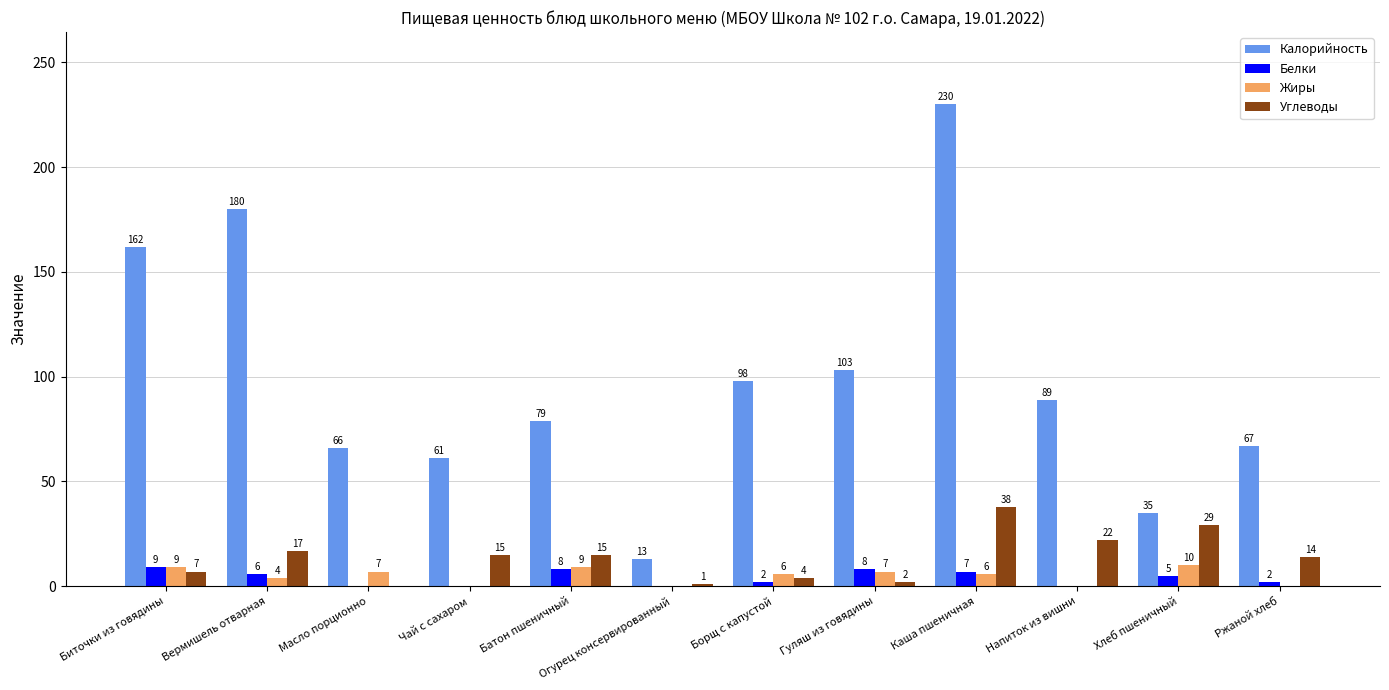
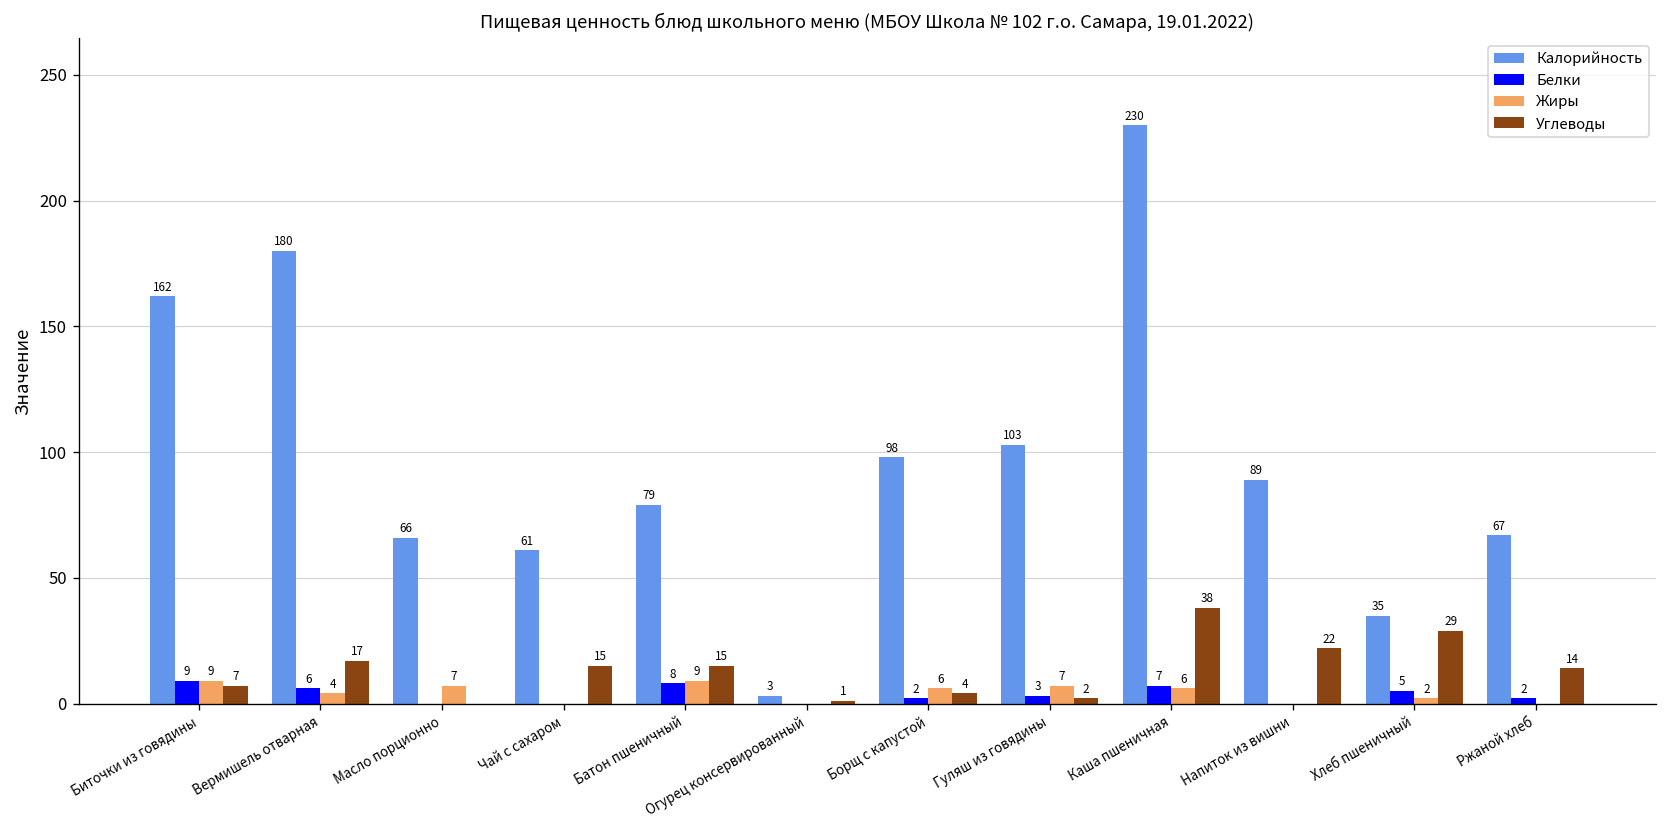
  {
    "Калорийность": {
      "Биточки из говядины": 162,
      "Вермишель отварная": 180,
      "Масло порционно": 66,
      "Чай с сахаром": 61,
      "Батон пшеничный": 79,
-     "Огурец консервированный": 13,
+     "Огурец консервированный": 3,
      "Борщ с капустой": 98,
      "Гуляш из говядины": 103,
      "Каша пшеничная": 230,
      "Напиток из вишни": 89,
      "Хлеб пшеничный": 35,
      "Ржаной хлеб": 67
    },
    "Белки": {
      "Биточки из говядины": 9,
      "Вермишель отварная": 6,
      "Батон пшеничный": 8,
      "Борщ с капустой": 2,
-     "Гуляш из говядины": 8,
+     "Гуляш из говядины": 3,
      "Каша пшеничная": 7,
      "Хлеб пшеничный": 5,
      "Ржаной хлеб": 2
    },
    "Жиры": {
      "Биточки из говядины": 9,
      "Вермишель отварная": 4,
      "Масло порционно": 7,
      "Батон пшеничный": 9,
      "Борщ с капустой": 6,
      "Гуляш из говядины": 7,
      "Каша пшеничная": 6,
-     "Хлеб пшеничный": 10
+     "Хлеб пшеничный": 2
    },
    "Углеводы": {
      "Биточки из говядины": 7,
      "Вермишель отварная": 17,
      "Чай с сахаром": 15,
      "Батон пшеничный": 15,
      "Огурец консервированный": 1,
      "Борщ с капустой": 4,
      "Гуляш из говядины": 2,
      "Каша пшеничная": 38,
      "Напиток из вишни": 22,
      "Хлеб пшеничный": 29,
      "Ржаной хлеб": 14
    }
  }
